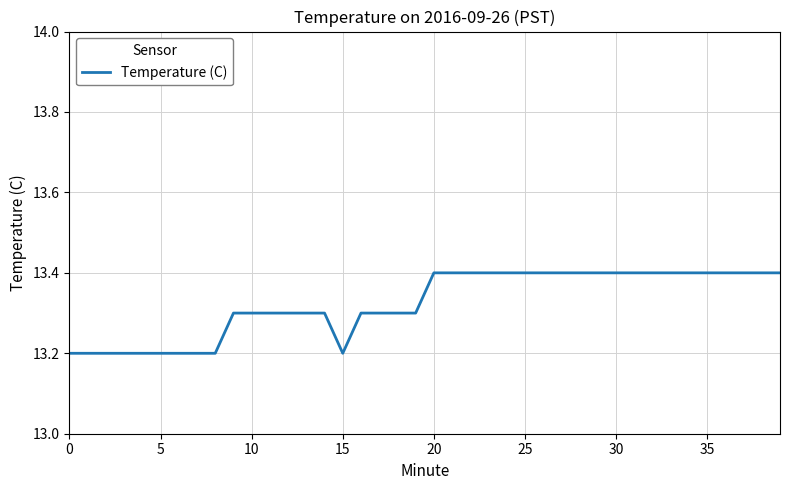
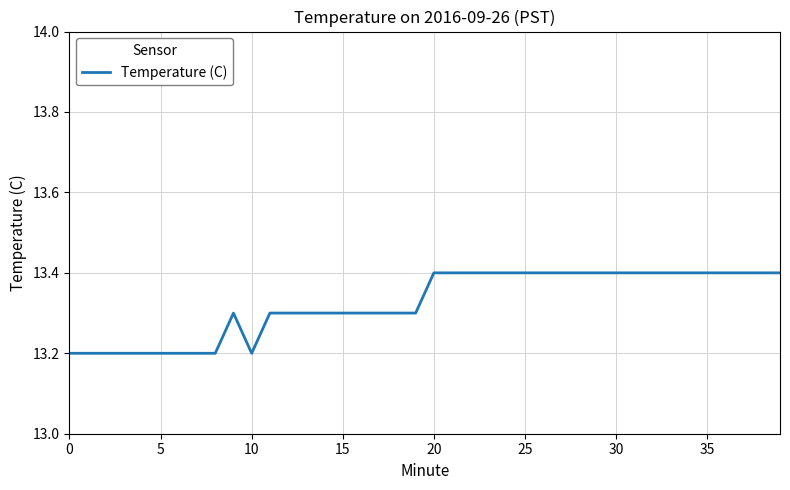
  {
    "0": 13.2,
    "5": 13.2,
-   "10": 13.3,
-   "15": 13.2,
+   "10": 13.2,
+   "15": 13.3,
    "20": 13.4,
    "25": 13.4,
    "30": 13.4,
    "35": 13.4
  }
